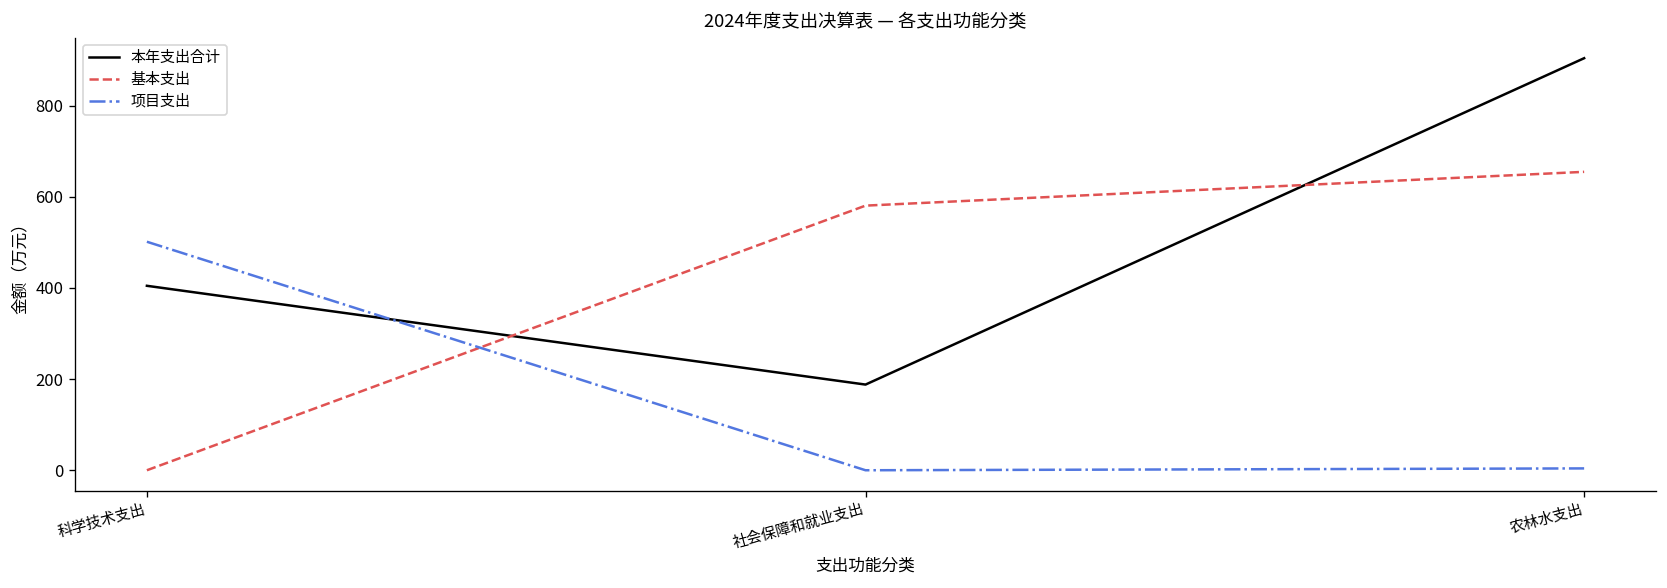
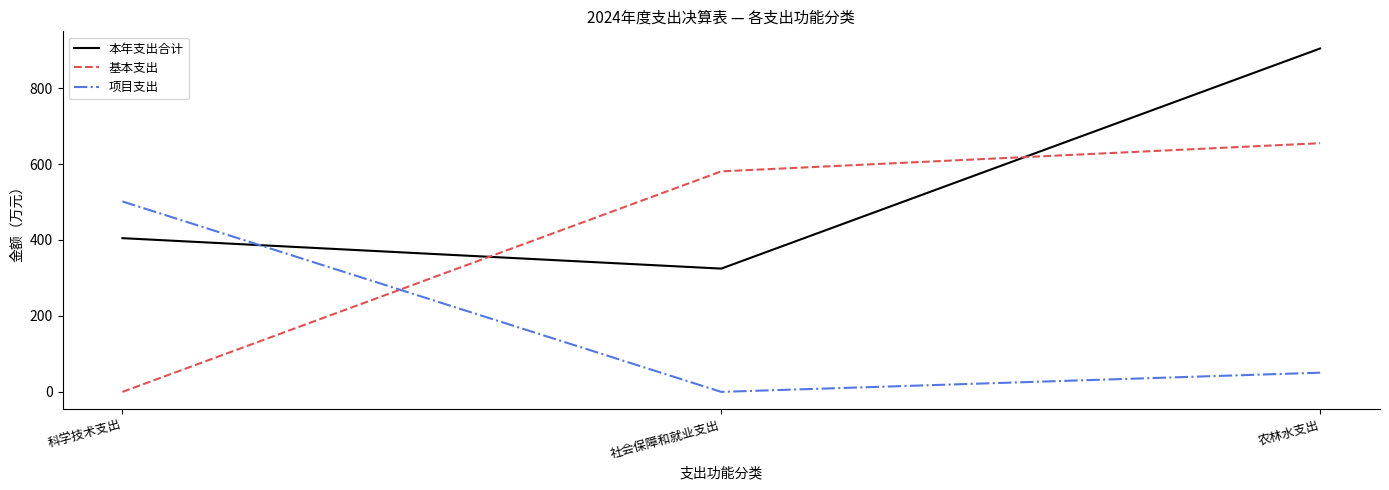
  {
    "本年支出合计": {
      "科学技术支出": 400,
-     "社会保障和就业支出": 190,
+     "社会保障和就业支出": 320,
      "农林水支出": 900
    },
    "基本支出": {
      "科学技术支出": 0,
      "社会保障和就业支出": 580,
      "农林水支出": 650
    },
    "项目支出": {
      "科学技术支出": 500,
      "社会保障和就业支出": 0,
-     "农林水支出": 0
+     "农林水支出": 50
    }
  }
